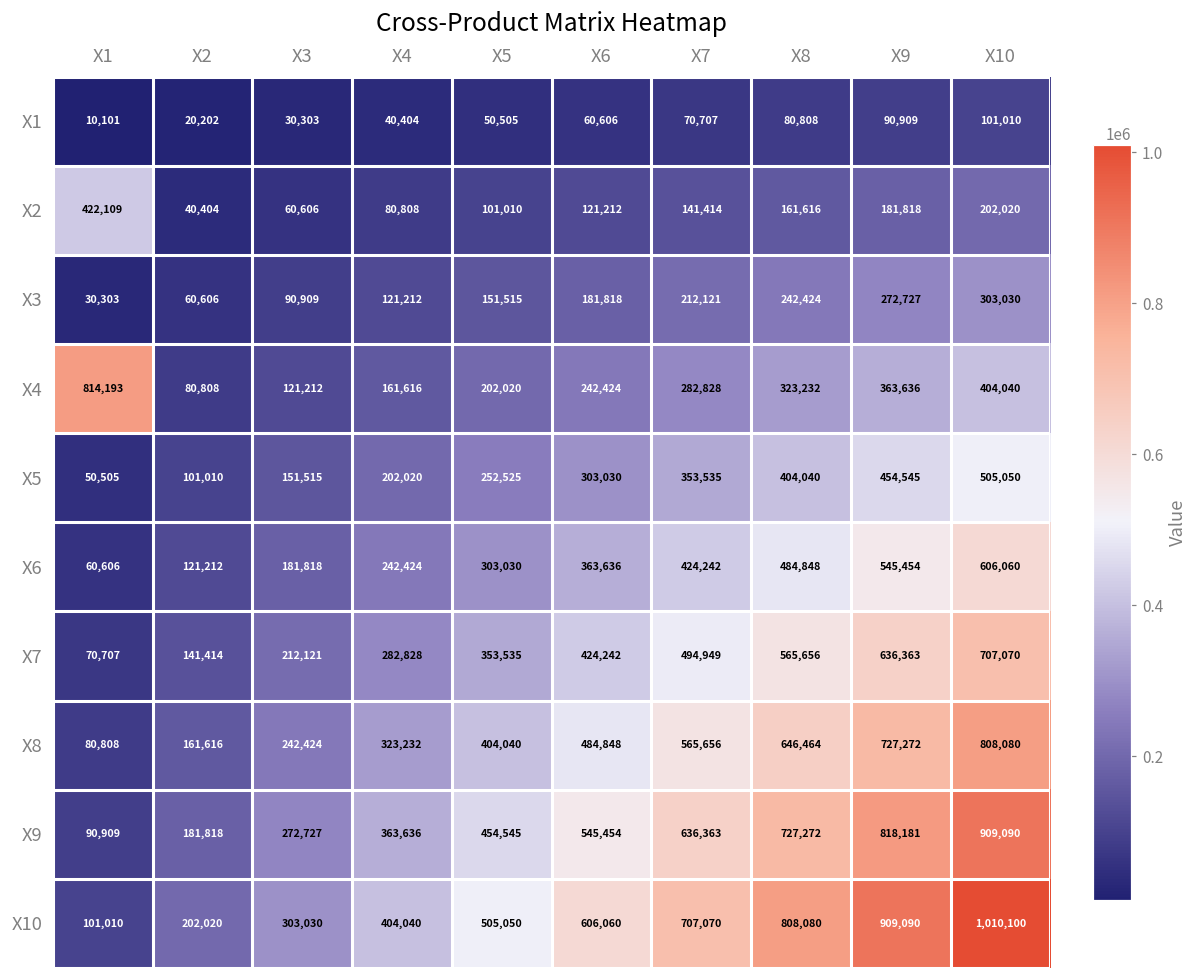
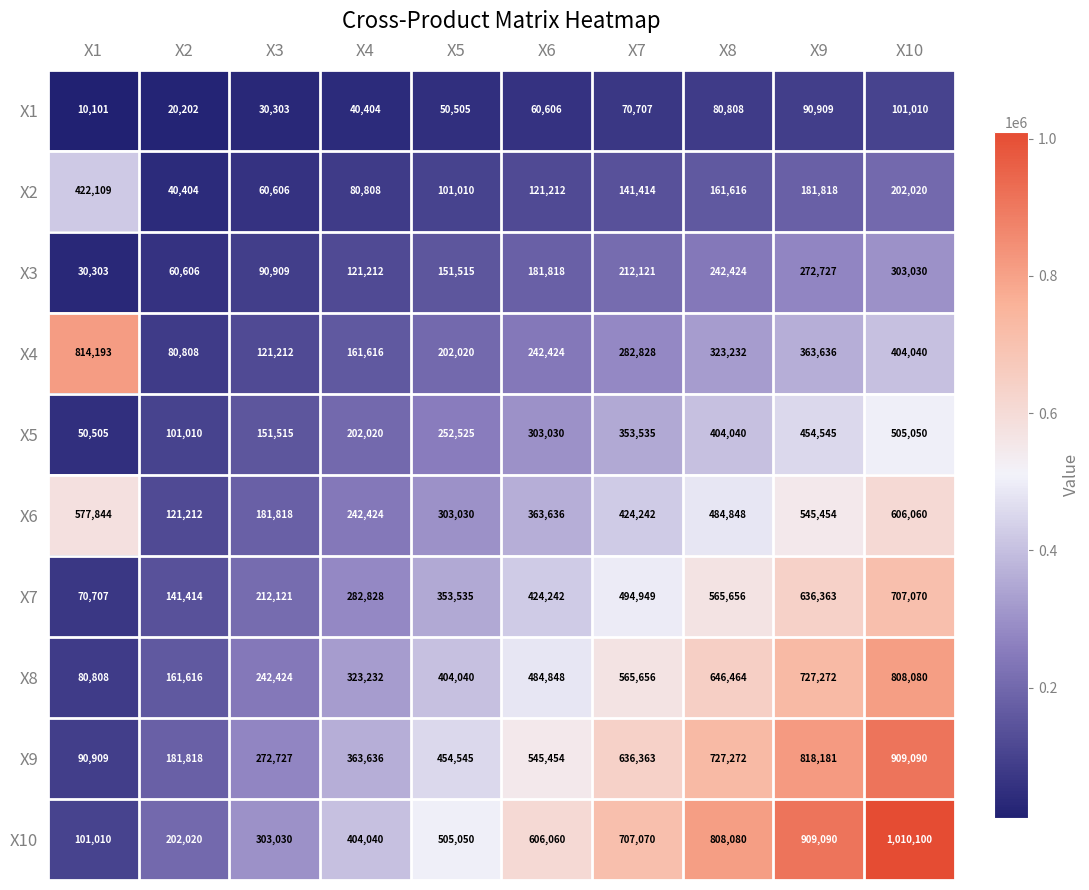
  {
    "X1": {
      "X1": "10,101",
      "X2": "20,202",
      "X3": "30,303",
      "X4": "40,404",
      "X5": "50,505",
      "X6": "60,606",
      "X7": "70,707",
      "X8": "80,808",
      "X9": "90,909",
      "X10": "101,010"
    },
    "X2": {
      "X1": "422,109",
      "X2": "40,404",
      "X3": "60,606",
      "X4": "80,808",
      "X5": "101,010",
      "X6": "121,212",
      "X7": "141,414",
      "X8": "161,616",
      "X9": "181,818",
      "X10": "202,020"
    },
    "X3": {
      "X1": "30,303",
      "X2": "60,606",
      "X3": "90,909",
      "X4": "121,212",
      "X5": "151,515",
      "X6": "181,818",
      "X7": "212,121",
      "X8": "242,424",
      "X9": "272,727",
      "X10": "303,030"
    },
    "X4": {
      "X1": "814,193",
      "X2": "80,808",
      "X3": "121,212",
      "X4": "161,616",
      "X5": "202,020",
      "X6": "242,424",
      "X7": "282,828",
      "X8": "323,232",
      "X9": "363,636",
      "X10": "404,040"
    },
    "X5": {
      "X1": "50,505",
      "X2": "101,010",
      "X3": "151,515",
      "X4": "202,020",
      "X5": "252,525",
      "X6": "303,030",
      "X7": "353,535",
      "X8": "404,040",
      "X9": "454,545",
      "X10": "505,050"
    },
    "X6": {
-     "X1": "60,606",
+     "X1": "577,844",
      "X2": "121,212",
      "X3": "181,818",
      "X4": "242,424",
      "X5": "303,030",
      "X6": "363,636",
      "X7": "424,242",
      "X8": "484,848",
      "X9": "545,454",
      "X10": "606,060"
    },
    "X7": {
      "X1": "70,707",
      "X2": "141,414",
      "X3": "212,121",
      "X4": "282,828",
      "X5": "353,535",
      "X6": "424,242",
      "X7": "494,949",
      "X8": "565,656",
      "X9": "636,363",
      "X10": "707,070"
    },
    "X8": {
      "X1": "80,808",
      "X2": "161,616",
      "X3": "242,424",
      "X4": "323,232",
      "X5": "404,040",
      "X6": "484,848",
      "X7": "565,656",
      "X8": "646,464",
      "X9": "727,272",
      "X10": "808,080"
    },
    "X9": {
      "X1": "90,909",
      "X2": "181,818",
      "X3": "272,727",
      "X4": "363,636",
      "X5": "454,545",
      "X6": "545,454",
      "X7": "636,363",
      "X8": "727,272",
      "X9": "818,181",
      "X10": "909,090"
    },
    "X10": {
      "X1": "101,010",
      "X2": "202,020",
      "X3": "303,030",
      "X4": "404,040",
      "X5": "505,050",
      "X6": "606,060",
      "X7": "707,070",
      "X8": "808,080",
      "X9": "909,090",
      "X10": "1,010,100"
    }
  }
